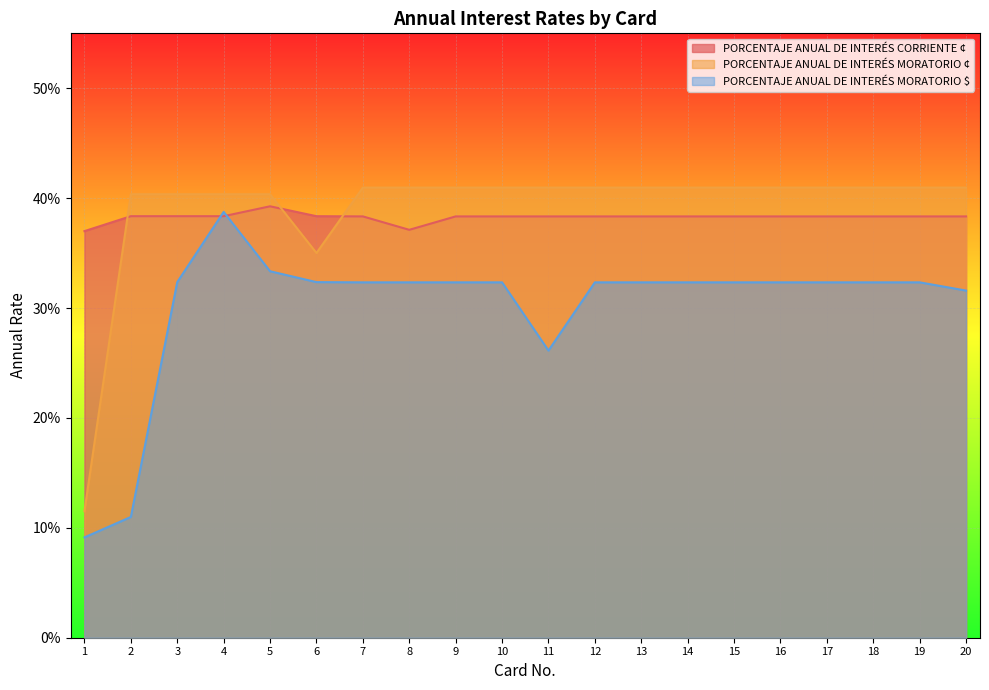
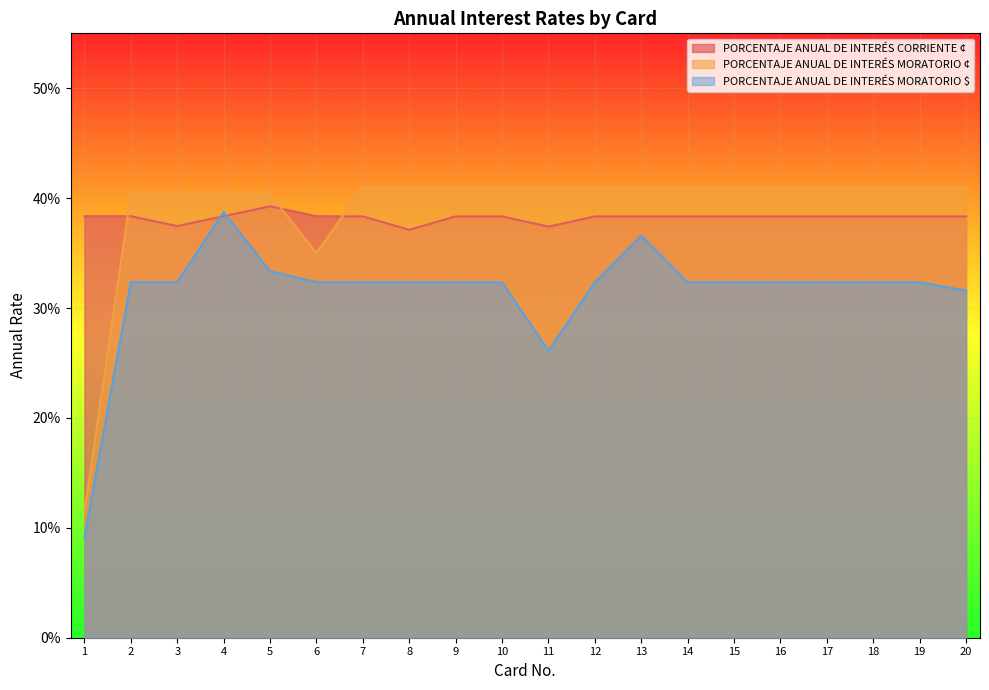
  {
    "PORCENTAJE ANUAL DE INTERÉS CORRIENTE ¢": {
-     "1": "37.0%",
+     "1": "38.4%",
      "2": "38.4%",
-     "3": "38.4%",
+     "3": "37.5%",
      "4": "38.4%",
      "5": "39.3%",
      "6": "38.4%",
      "7": "38.3%",
      "8": "37.1%",
      "9": "38.3%",
      "10": "38.3%",
-     "11": "38.3%",
+     "11": "37.4%",
      "12": "38.3%",
      "13": "38.3%",
      "14": "38.3%",
      "15": "38.3%",
      "16": "38.3%",
      "17": "38.3%",
      "18": "38.3%",
      "19": "38.3%",
      "20": "38.3%"
    },
    "PORCENTAJE ANUAL DE INTERÉS MORATORIO ¢": {
      "1": "11.5%",
      "2": "40.4%",
      "3": "40.4%",
      "4": "40.4%",
      "5": "40.4%",
      "6": "35.0%",
      "7": "41.0%",
      "8": "41.0%",
      "9": "41.0%",
      "10": "41.0%",
      "11": "41.0%",
      "12": "41.0%",
      "13": "41.0%",
      "14": "41.0%",
      "15": "41.0%",
      "16": "41.0%",
      "17": "41.0%",
      "18": "41.0%",
      "19": "41.0%",
      "20": "41.0%"
    },
    "PORCENTAJE ANUAL DE INTERÉS MORATORIO $": {
      "1": "9.1%",
-     "2": "11.0%",
+     "2": "32.4%",
      "3": "32.4%",
      "4": "38.8%",
      "5": "33.4%",
      "6": "32.4%",
      "7": "32.3%",
      "8": "32.3%",
      "9": "32.3%",
      "10": "32.3%",
      "11": "26.1%",
      "12": "32.3%",
-     "13": "32.3%",
+     "13": "36.6%",
      "14": "32.3%",
      "15": "32.3%",
      "16": "32.3%",
      "17": "32.3%",
      "18": "32.3%",
      "19": "32.3%",
      "20": "31.6%"
    }
  }
